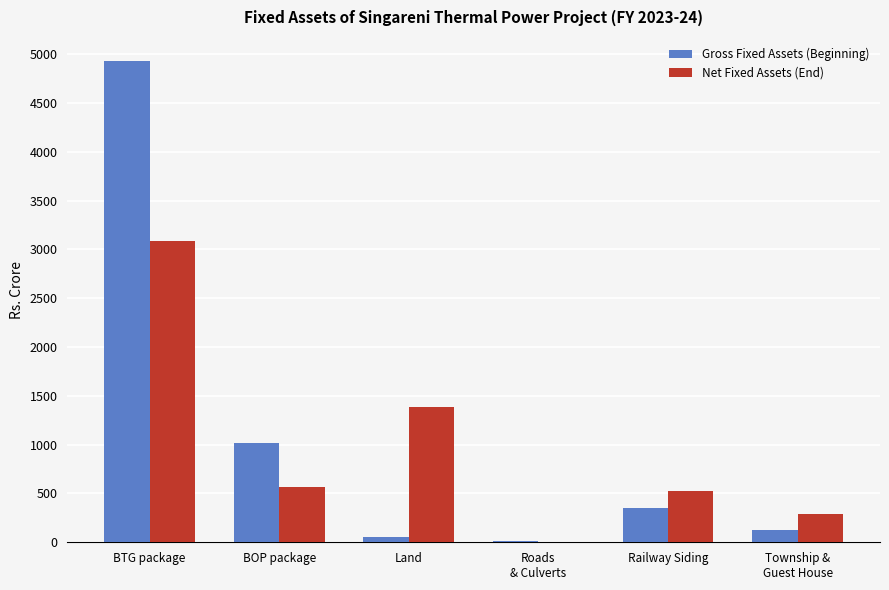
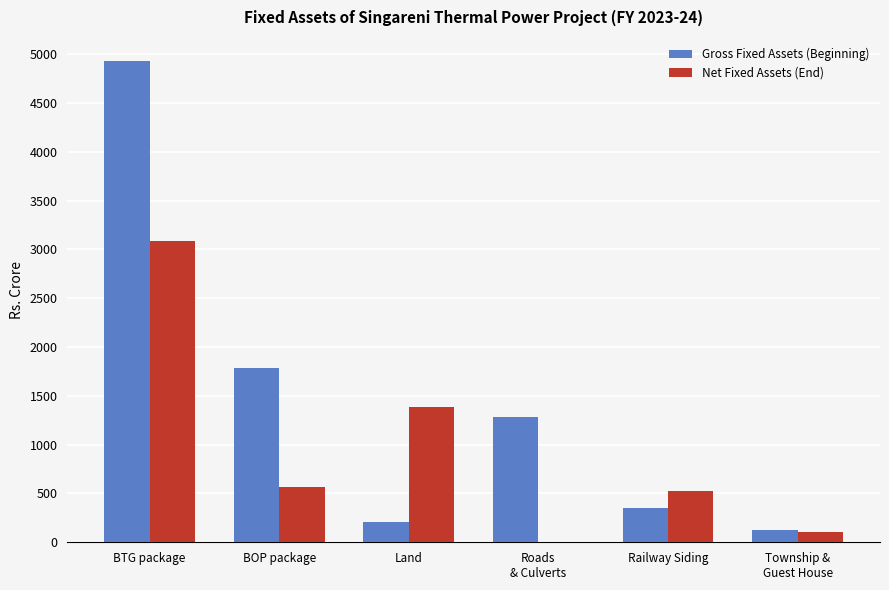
  {
    "Gross Fixed Assets (Beginning)": {
      "BTG package": 4900,
-     "BOP package": 1000,
-     "Land": 100,
-     "Roads & Culverts": 0,
+     "BOP package": 1800,
+     "Land": 200,
+     "Roads & Culverts": 1300,
      "Railway Siding": 300,
      "Township & Guest House": 100
    },
    "Net Fixed Assets (End)": {
      "BTG package": 3100,
      "BOP package": 600,
      "Land": 1400,
      "Roads & Culverts": 0,
      "Railway Siding": 500,
-     "Township & Guest House": 300
+     "Township & Guest House": 100
    }
  }
